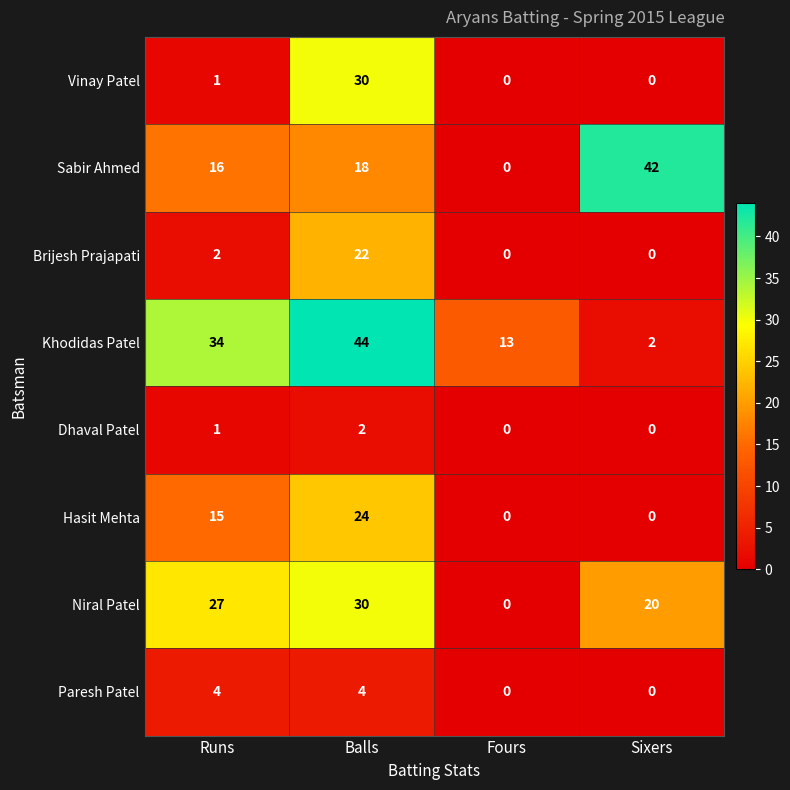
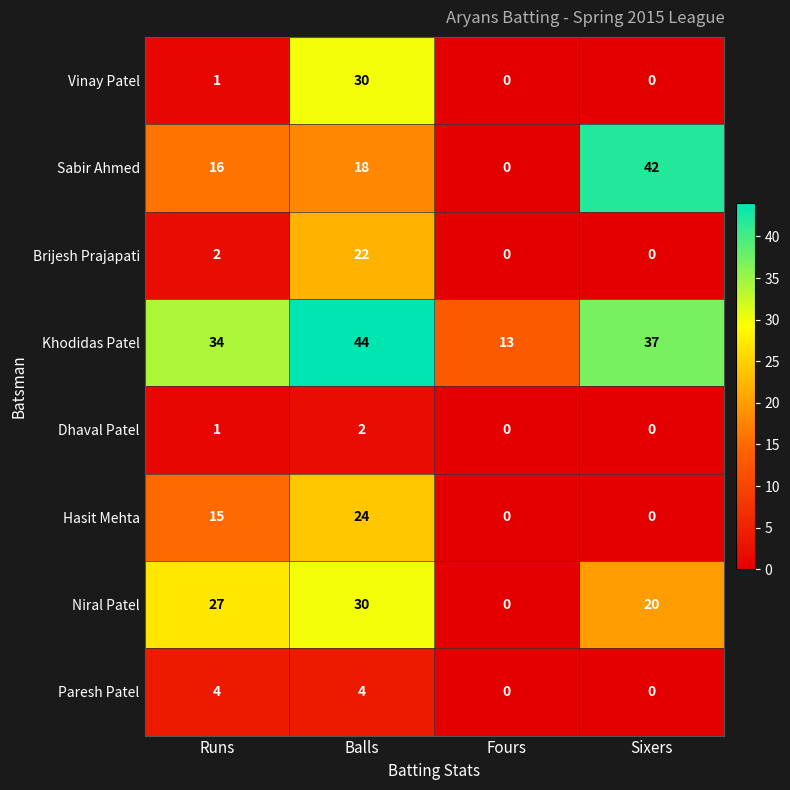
  {
    "Vinay Patel": {
      "Runs": 1,
      "Balls": 30,
      "Fours": 0,
      "Sixers": 0
    },
    "Sabir Ahmed": {
      "Runs": 16,
      "Balls": 18,
      "Fours": 0,
      "Sixers": 42
    },
    "Brijesh Prajapati": {
      "Runs": 2,
      "Balls": 22,
      "Fours": 0,
      "Sixers": 0
    },
    "Khodidas Patel": {
      "Runs": 34,
      "Balls": 44,
      "Fours": 13,
-     "Sixers": 2
+     "Sixers": 37
    },
    "Dhaval Patel": {
      "Runs": 1,
      "Balls": 2,
      "Fours": 0,
      "Sixers": 0
    },
    "Hasit Mehta": {
      "Runs": 15,
      "Balls": 24,
      "Fours": 0,
      "Sixers": 0
    },
    "Niral Patel": {
      "Runs": 27,
      "Balls": 30,
      "Fours": 0,
      "Sixers": 20
    },
    "Paresh Patel": {
      "Runs": 4,
      "Balls": 4,
      "Fours": 0,
      "Sixers": 0
    }
  }
